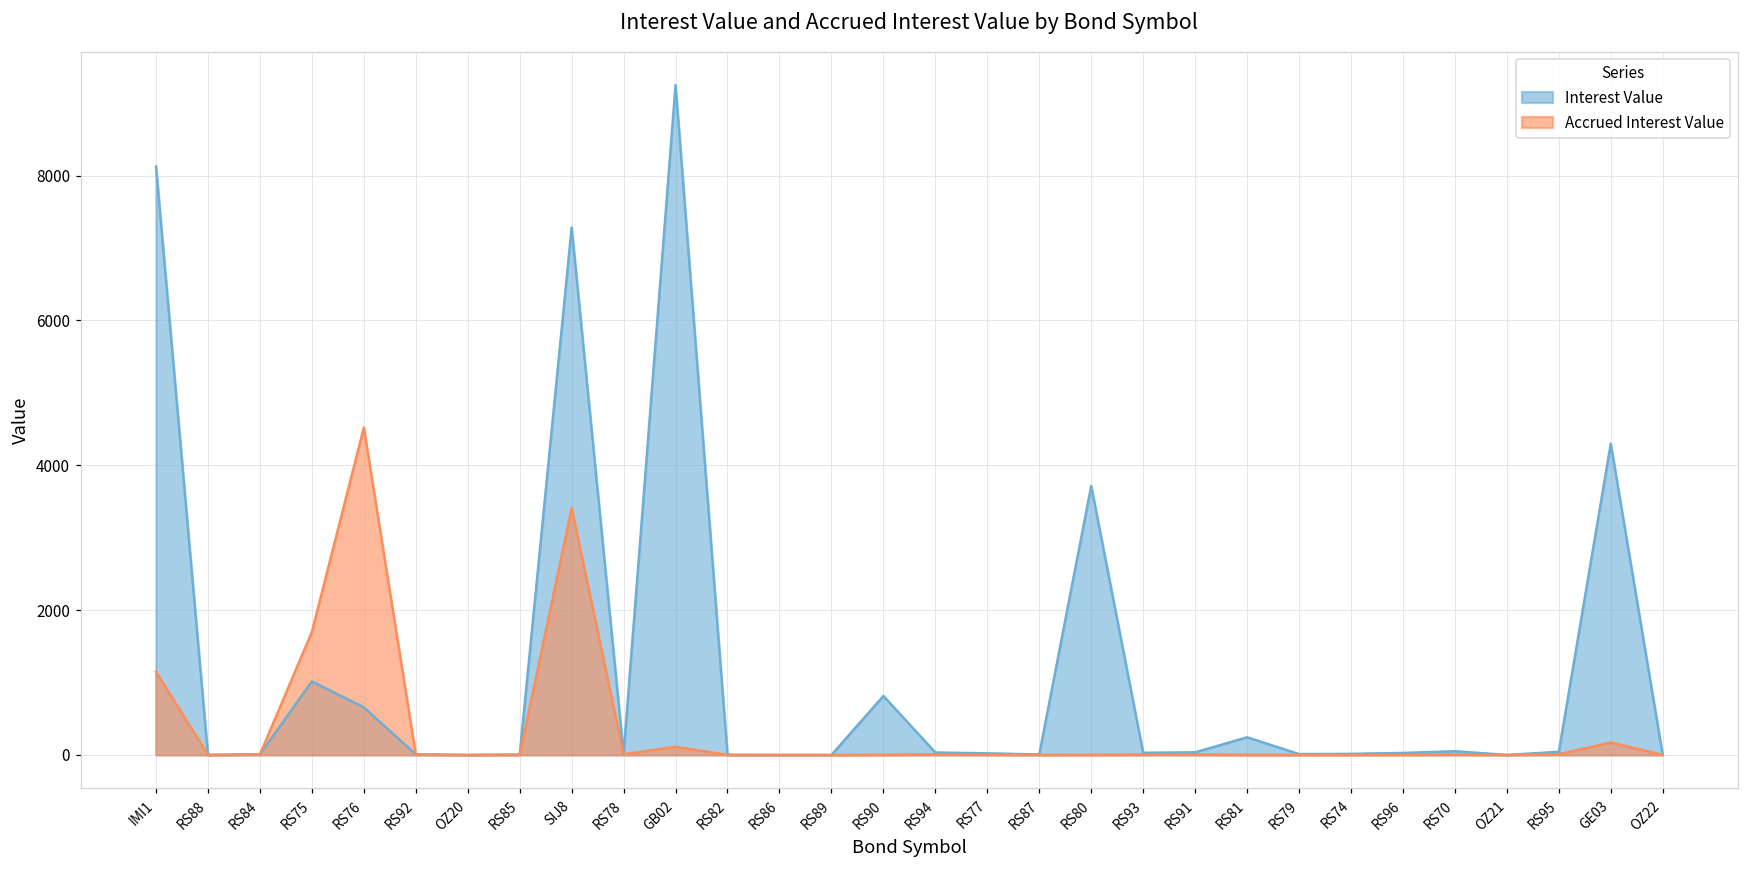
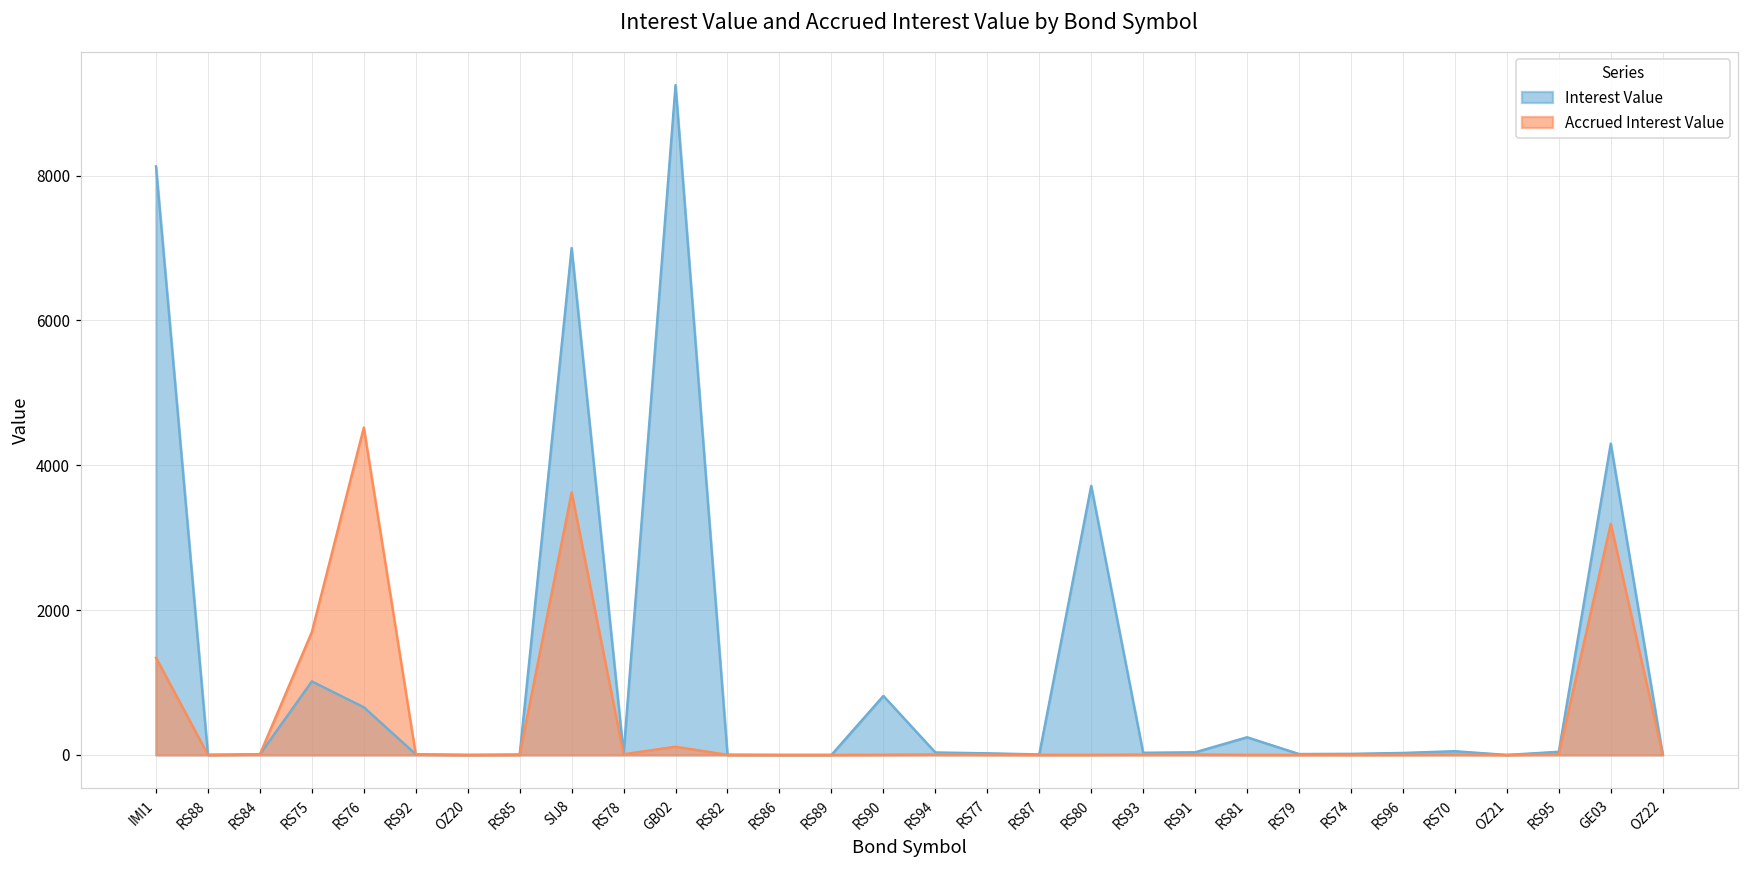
  {
    "Interest Value": {
      "IMI1": 8100,
      "RS75": 1000,
      "RS76": 700,
-     "SIJ8": 7300,
+     "SIJ8": 7000,
      "GB02": 9300,
      "RS90": 800,
      "RS80": 3700,
      "RS81": 200,
      "RS70": 100,
      "GE03": 4300
    },
    "Accrued Interest Value": {
-     "IMI1": 1100,
+     "IMI1": 1300,
      "RS75": 1700,
      "RS76": 4500,
-     "SIJ8": 3400,
+     "SIJ8": 3600,
      "GB02": 100,
      "RS90": 0,
      "RS80": 0,
      "RS81": 0,
      "RS70": 0,
-     "GE03": 200
+     "GE03": 3200
    }
  }
